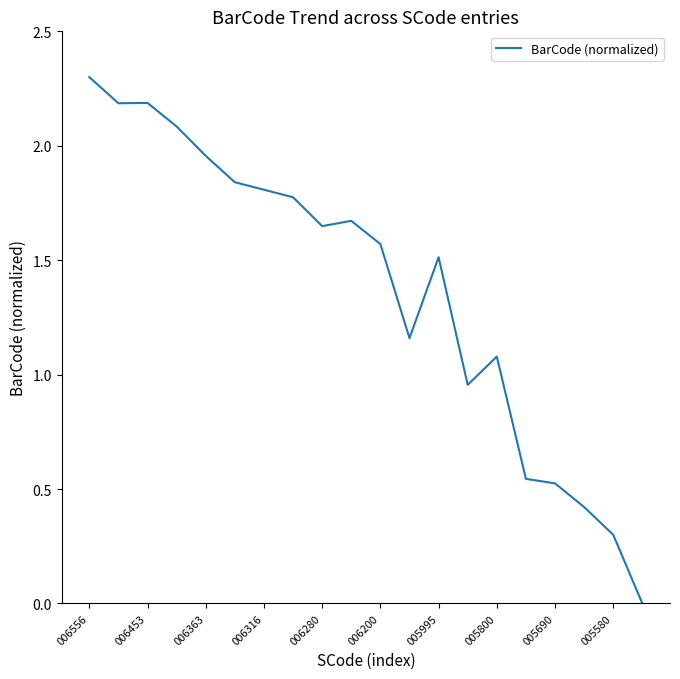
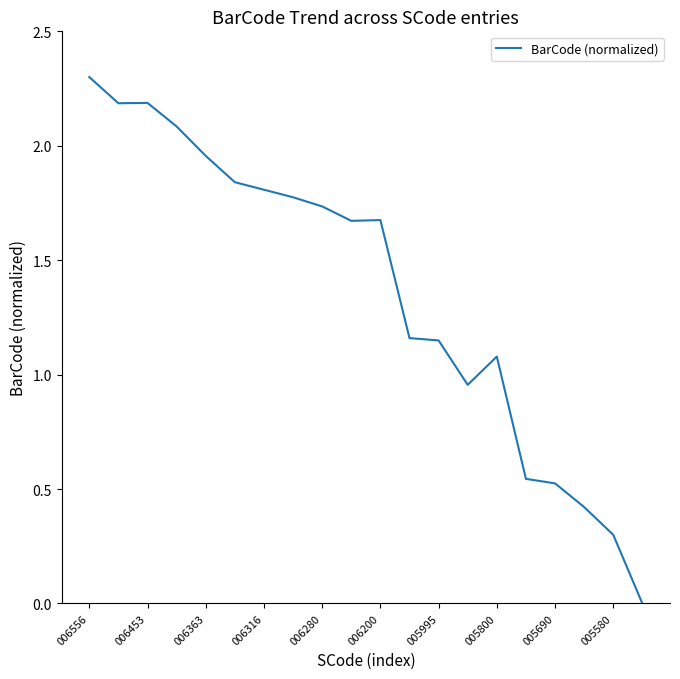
  {
    "006556": 2.30,
    "006453": 2.19,
    "006363": 1.96,
    "006316": 1.81,
-   "006280": 1.65,
-   "006200": 1.57,
-   "005995": 1.51,
+   "006280": 1.73,
+   "006200": 1.68,
+   "005995": 1.15,
    "005800": 1.08,
    "005690": 0.52,
    "005580": 0.30
  }
